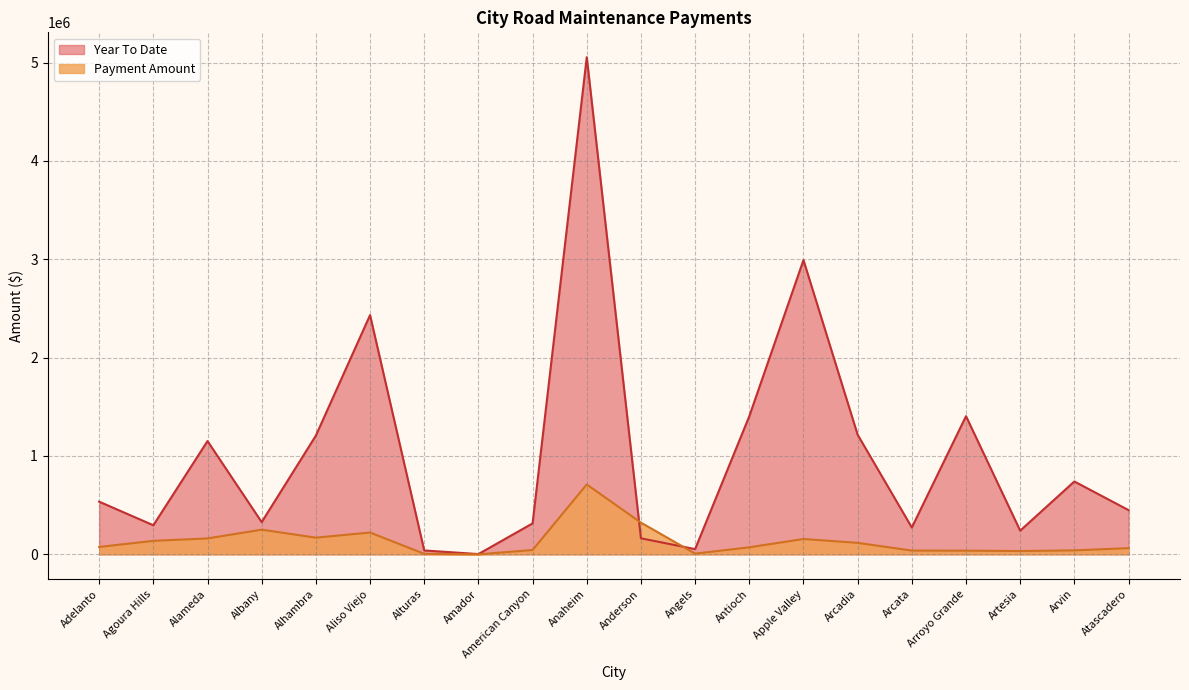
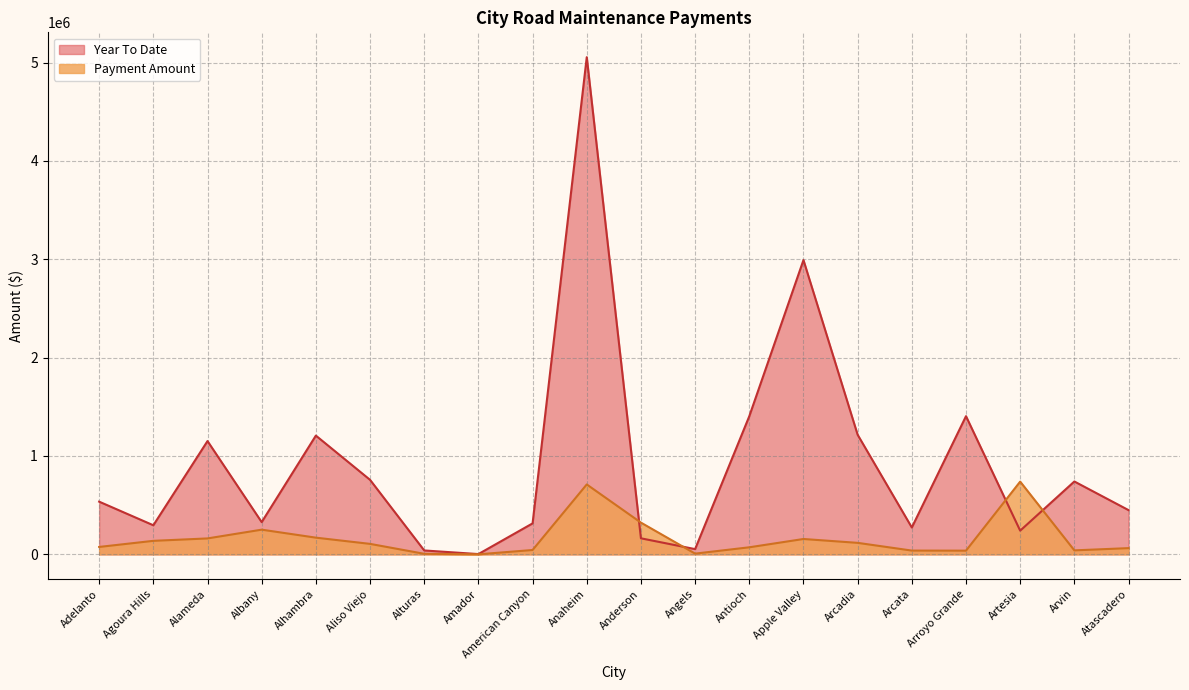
  {
    "Year To Date": {
      "Adelanto": 500000,
      "Agoura Hills": 300000,
      "Alameda": 1200000,
      "Albany": 300000,
      "Alhambra": 1200000,
-     "Aliso Viejo": 2400000,
+     "Aliso Viejo": 800000,
      "Alturas": 0,
      "American Canyon": 300000,
      "Anaheim": 5100000,
      "Anderson": 200000,
      "Angels": 100000,
      "Antioch": 1400000,
      "Apple Valley": 3000000,
      "Arcadia": 1200000,
      "Arcata": 300000,
      "Arroyo Grande": 1400000,
      "Artesia": 200000,
      "Arvin": 700000,
      "Atascadero": 400000
    },
    "Payment Amount": {
      "Adelanto": 100000,
      "Agoura Hills": 100000,
      "Alameda": 200000,
      "Albany": 300000,
      "Alhambra": 200000,
-     "Aliso Viejo": 200000,
+     "Aliso Viejo": 100000,
      "Alturas": 0,
      "American Canyon": 0,
      "Anaheim": 700000,
      "Anderson": 300000,
      "Angels": 0,
      "Antioch": 100000,
      "Apple Valley": 200000,
      "Arcadia": 100000,
      "Arcata": 0,
      "Arroyo Grande": 0,
-     "Artesia": 0,
+     "Artesia": 700000,
      "Arvin": 0,
      "Atascadero": 100000
    }
  }
